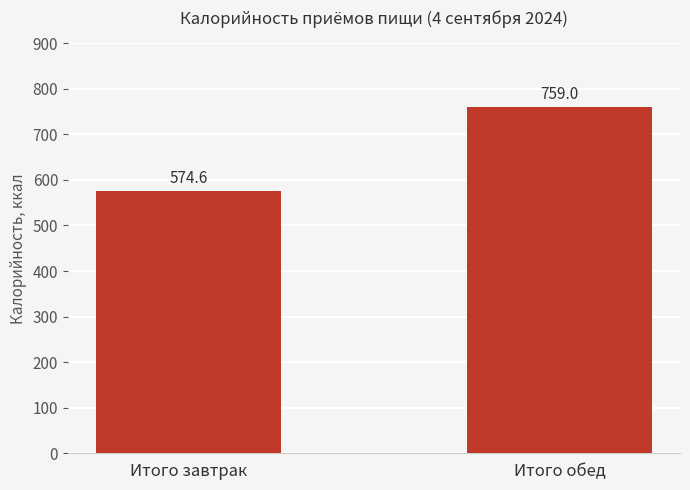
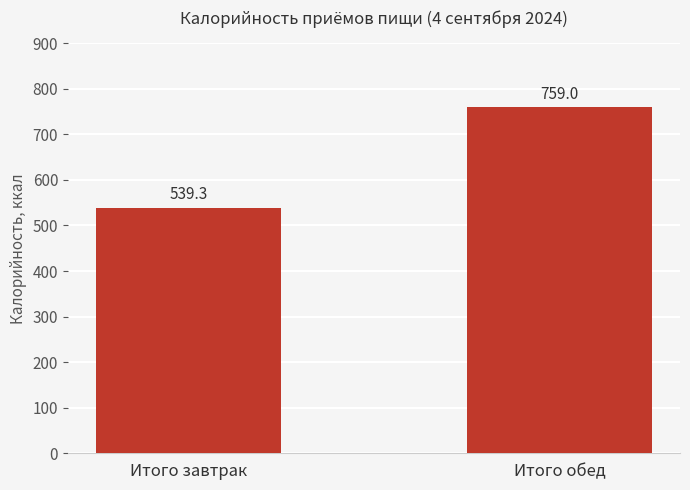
  {
-   "Итого завтрак": 574.6,
+   "Итого завтрак": 539.3,
    "Итого обед": 759.0
  }
